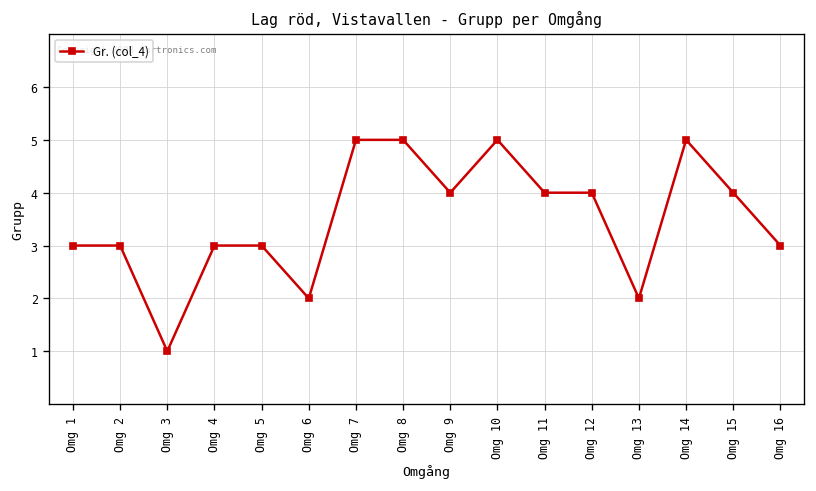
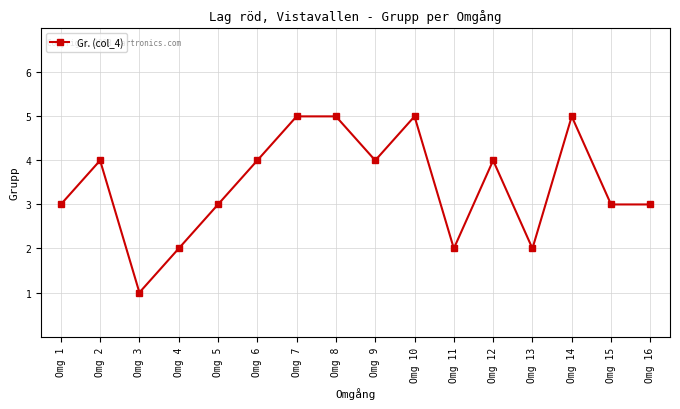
  {
    "Omg 1": 3,
-   "Omg 2": 3,
+   "Omg 2": 4,
    "Omg 3": 1,
-   "Omg 4": 3,
+   "Omg 4": 2,
    "Omg 5": 3,
-   "Omg 6": 2,
+   "Omg 6": 4,
    "Omg 7": 5,
    "Omg 8": 5,
    "Omg 9": 4,
    "Omg 10": 5,
-   "Omg 11": 4,
+   "Omg 11": 2,
    "Omg 12": 4,
    "Omg 13": 2,
    "Omg 14": 5,
-   "Omg 15": 4,
+   "Omg 15": 3,
    "Omg 16": 3
  }
